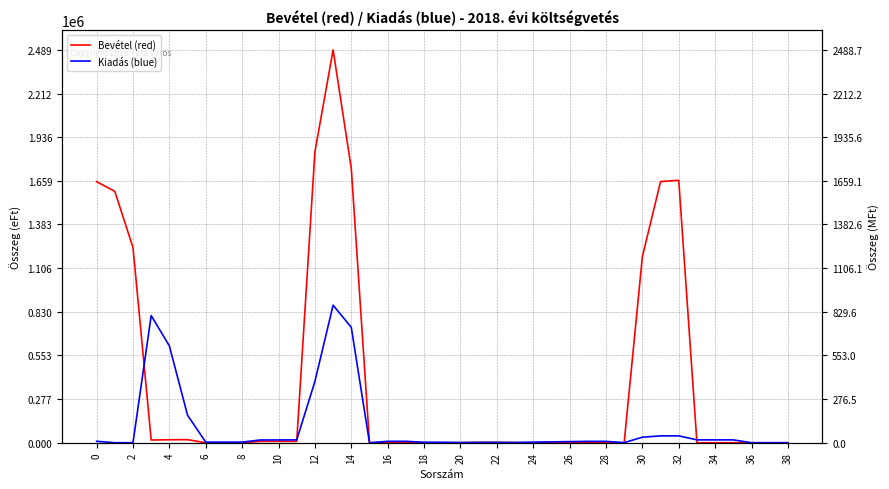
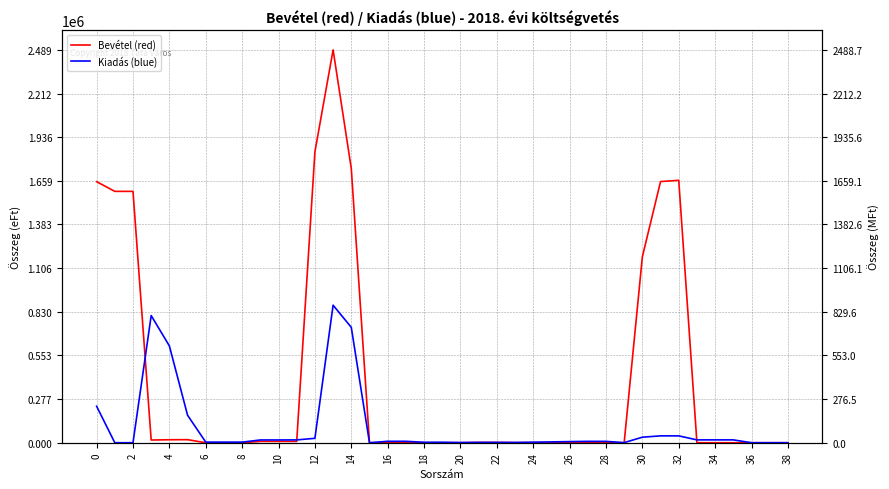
  {
    "Bevétel (red)": {
      "0": 1650000,
-     "2": 1240000,
+     "2": 1590000,
      "4": 20000,
      "12": 1840000,
      "14": 1740000,
      "30": 1180000,
      "32": 1660000,
      "34": 0
    },
    "Kiadás (blue)": {
-     "0": 10000,
+     "0": 230000,
      "2": 0,
      "4": 610000,
-     "12": 390000,
+     "12": 30000,
      "14": 730000,
      "30": 40000,
      "32": 40000,
      "34": 20000
    }
  }
